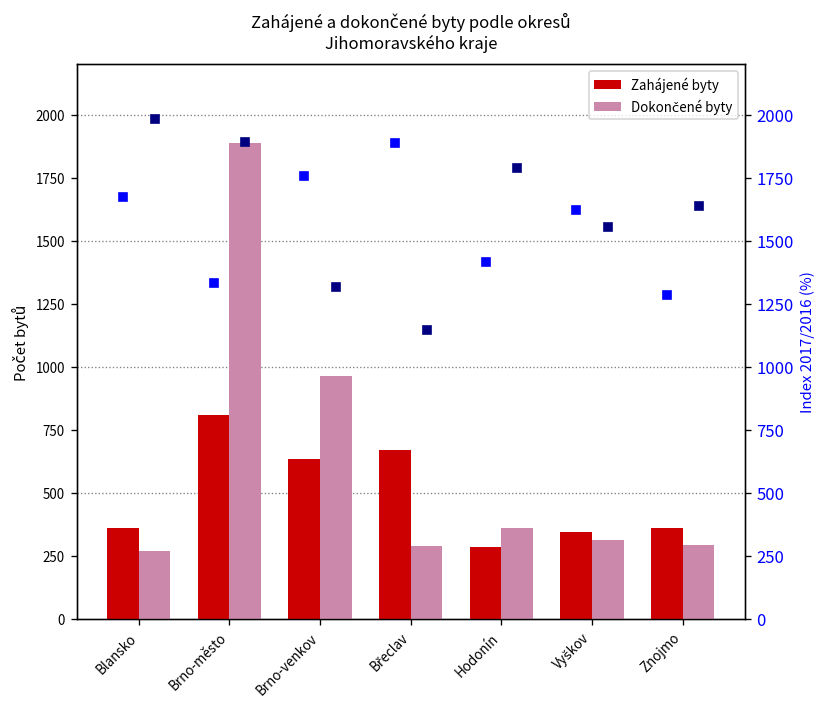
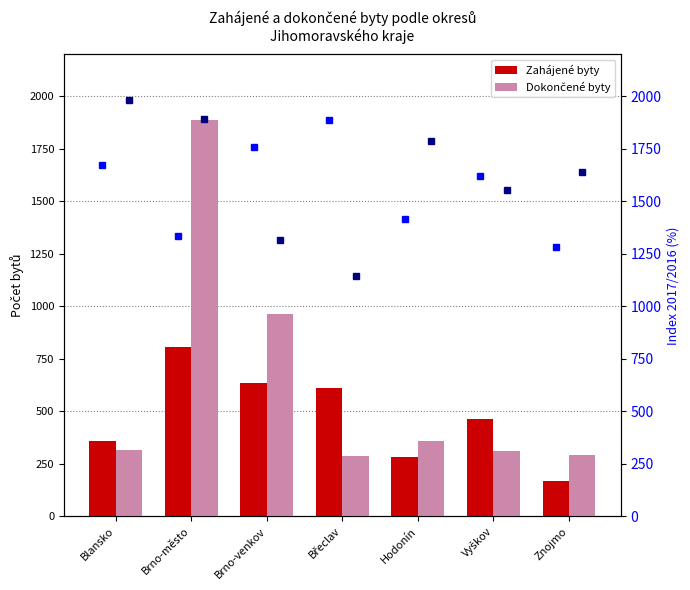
  {
    "Zahájené byty": {
      "Blansko": 360,
      "Brno-město": 810,
      "Brno-venkov": 630,
-     "Břeclav": 670,
+     "Břeclav": 610,
      "Hodonín": 290,
-     "Vyškov": 340,
-     "Znojmo": 360
+     "Vyškov": 460,
+     "Znojmo": 170
    },
    "Dokončené byty": {
-     "Blansko": 270,
+     "Blansko": 320,
      "Brno-město": 1890,
      "Brno-venkov": 960,
      "Břeclav": 290,
      "Hodonín": 360,
      "Vyškov": 310,
      "Znojmo": 290
    }
  }
